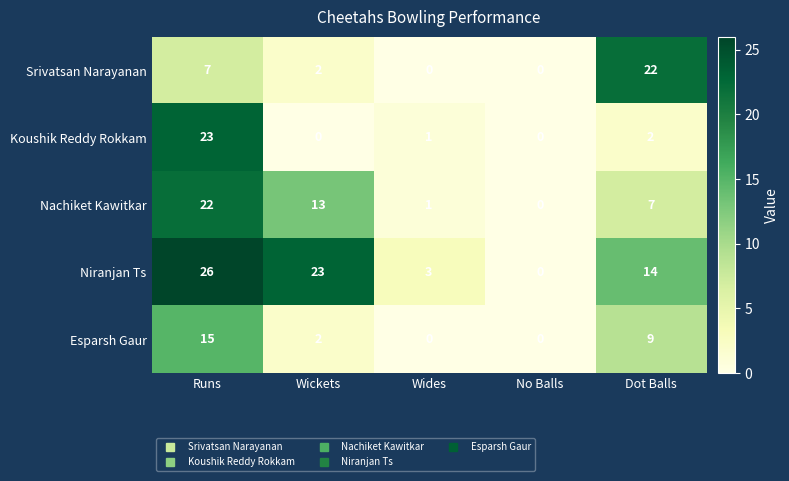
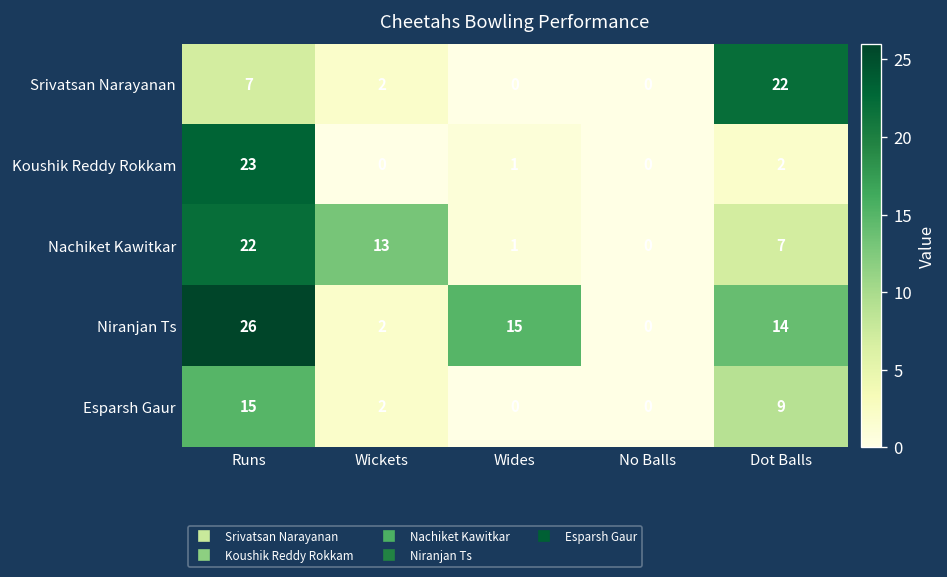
  {
    "Srivatsan Narayanan": {
      "Runs": 7,
      "Wickets": 2,
      "Dot Balls": 22
    },
    "Koushik Reddy Rokkam": {
      "Runs": 23,
      "Dot Balls": 2
    },
    "Nachiket Kawitkar": {
      "Runs": 22,
      "Wickets": 13,
      "Dot Balls": 7
    },
    "Niranjan Ts": {
      "Runs": 26,
-     "Wickets": 23,
-     "Wides": 3,
+     "Wickets": 2,
+     "Wides": 15,
      "Dot Balls": 14
    },
    "Esparsh Gaur": {
      "Runs": 15,
      "Wickets": 2,
      "Dot Balls": 9
    }
  }
